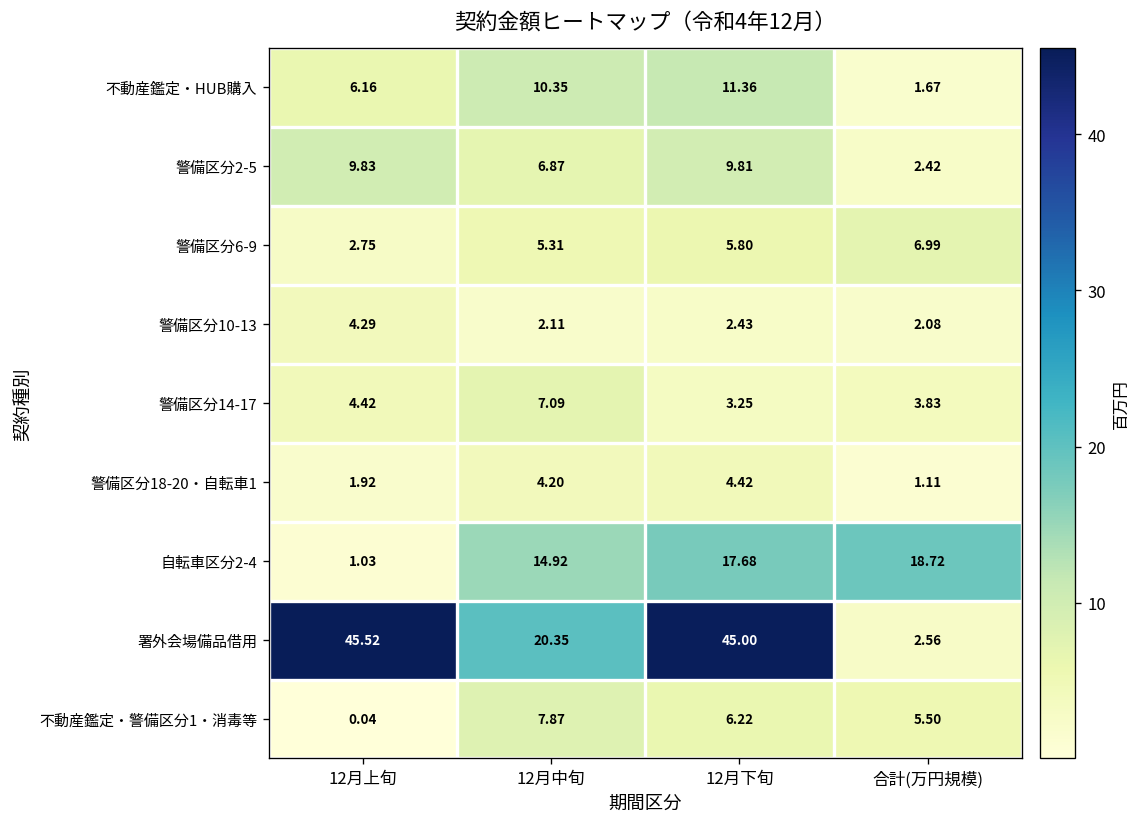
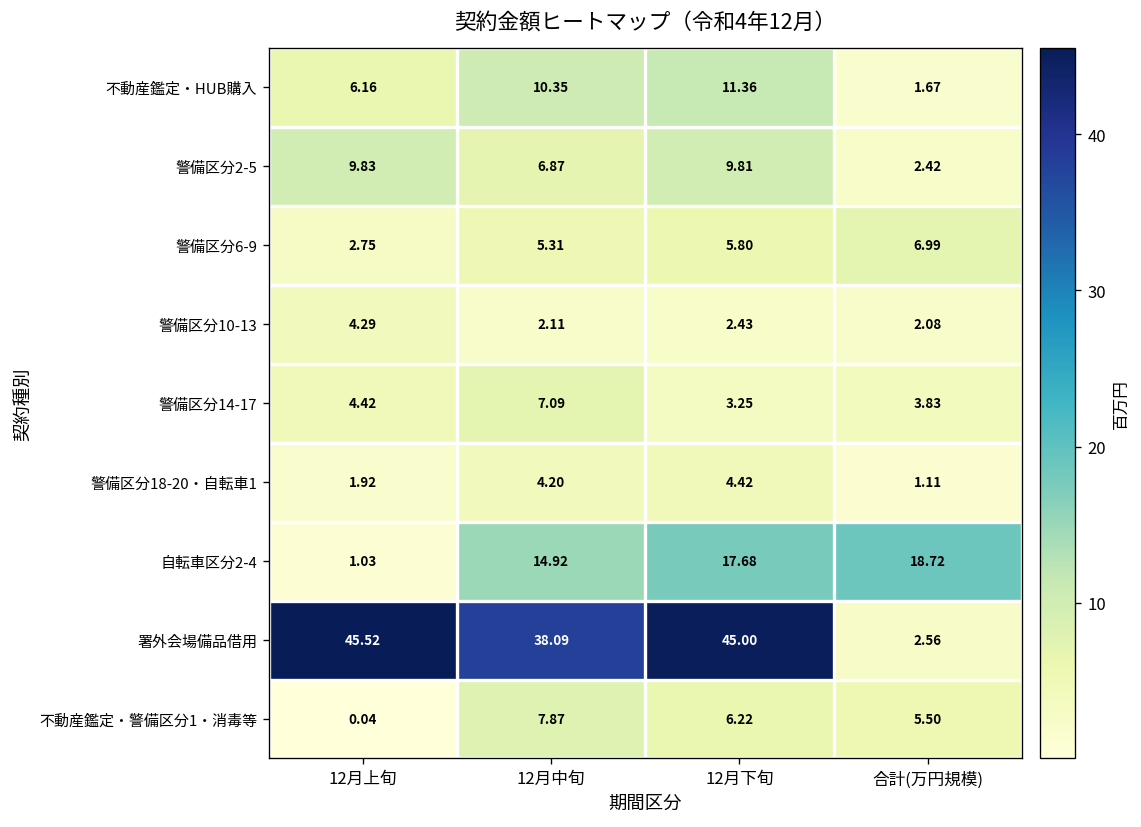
  {
    "不動産鑑定・HUB購入": {
      "12月上旬": 6.16,
      "12月中旬": 10.35,
      "12月下旬": 11.36,
      "合計(万円規模)": 1.67
    },
    "警備区分2-5": {
      "12月上旬": 9.83,
      "12月中旬": 6.87,
      "12月下旬": 9.81,
      "合計(万円規模)": 2.42
    },
    "警備区分6-9": {
      "12月上旬": 2.75,
      "12月中旬": 5.31,
      "12月下旬": 5.80,
      "合計(万円規模)": 6.99
    },
    "警備区分10-13": {
      "12月上旬": 4.29,
      "12月中旬": 2.11,
      "12月下旬": 2.43,
      "合計(万円規模)": 2.08
    },
    "警備区分14-17": {
      "12月上旬": 4.42,
      "12月中旬": 7.09,
      "12月下旬": 3.25,
      "合計(万円規模)": 3.83
    },
    "警備区分18-20・自転車1": {
      "12月上旬": 1.92,
      "12月中旬": 4.20,
      "12月下旬": 4.42,
      "合計(万円規模)": 1.11
    },
    "自転車区分2-4": {
      "12月上旬": 1.03,
      "12月中旬": 14.92,
      "12月下旬": 17.68,
      "合計(万円規模)": 18.72
    },
    "署外会場備品借用": {
      "12月上旬": 45.52,
-     "12月中旬": 20.35,
+     "12月中旬": 38.09,
      "12月下旬": 45.00,
      "合計(万円規模)": 2.56
    },
    "不動産鑑定・警備区分1・消毒等": {
      "12月上旬": 0.04,
      "12月中旬": 7.87,
      "12月下旬": 6.22,
      "合計(万円規模)": 5.50
    }
  }
